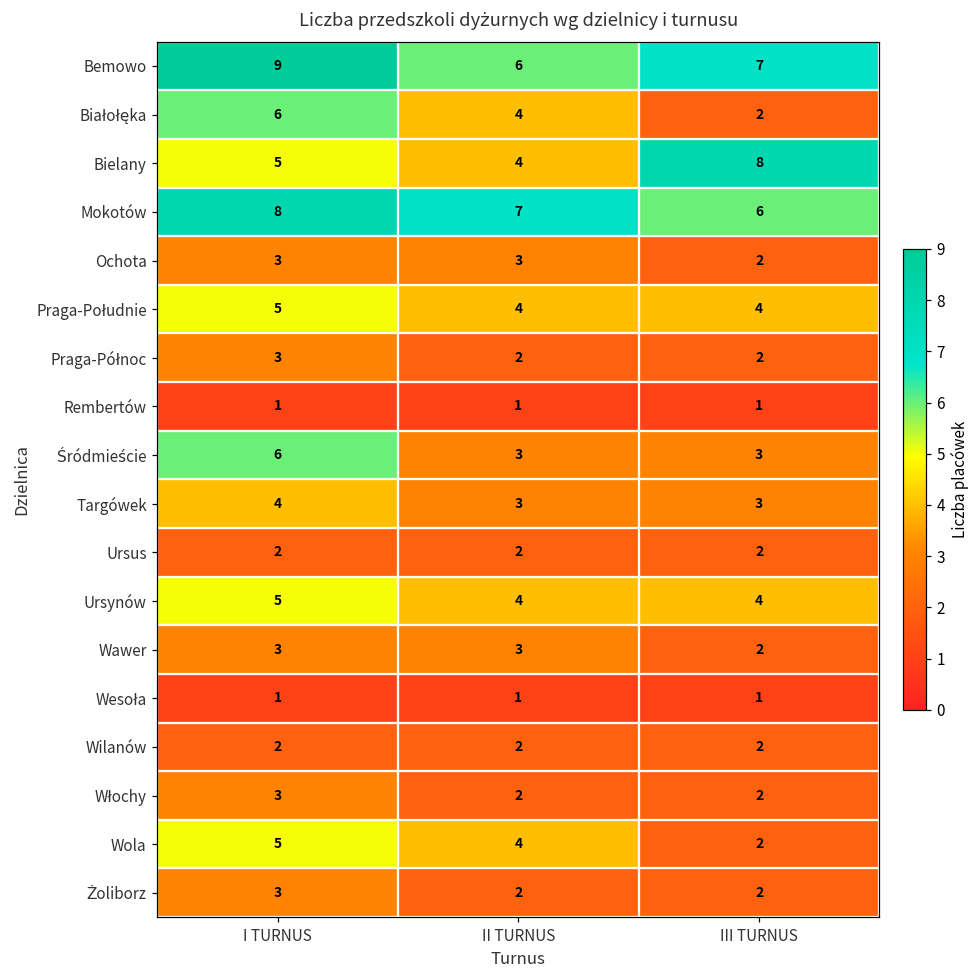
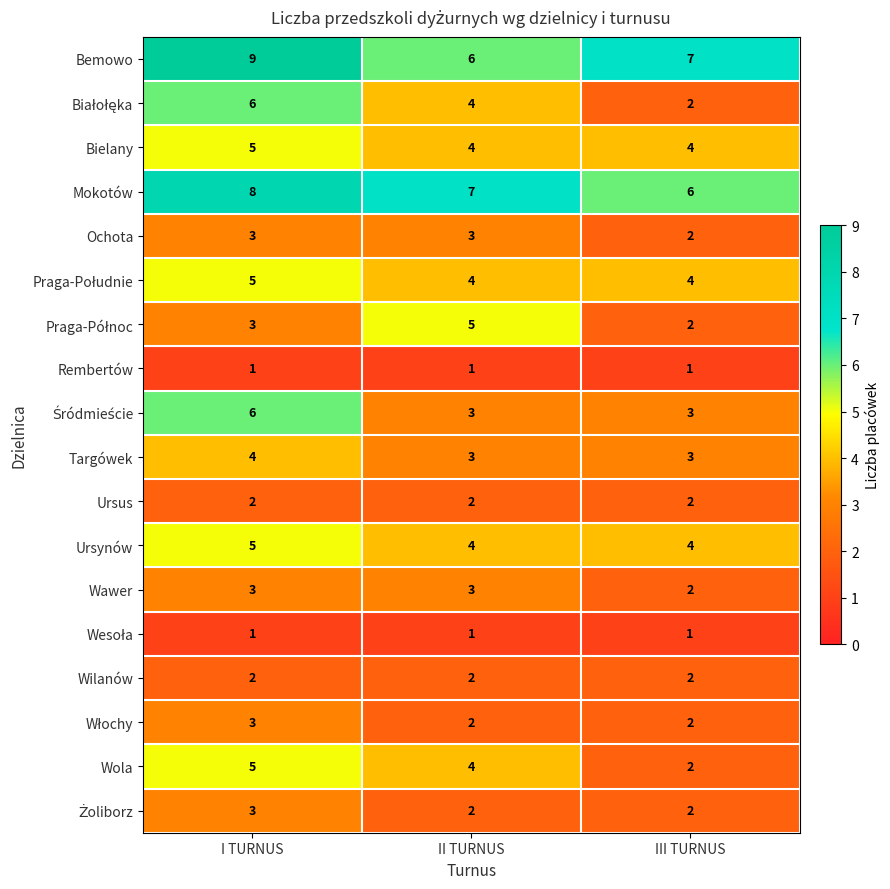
  {
    "Bemowo": {
      "I TURNUS": 9,
      "II TURNUS": 6,
      "III TURNUS": 7
    },
    "Białołęka": {
      "I TURNUS": 6,
      "II TURNUS": 4,
      "III TURNUS": 2
    },
    "Bielany": {
      "I TURNUS": 5,
      "II TURNUS": 4,
-     "III TURNUS": 8
+     "III TURNUS": 4
    },
    "Mokotów": {
      "I TURNUS": 8,
      "II TURNUS": 7,
      "III TURNUS": 6
    },
    "Ochota": {
      "I TURNUS": 3,
      "II TURNUS": 3,
      "III TURNUS": 2
    },
    "Praga-Południe": {
      "I TURNUS": 5,
      "II TURNUS": 4,
      "III TURNUS": 4
    },
    "Praga-Północ": {
      "I TURNUS": 3,
-     "II TURNUS": 2,
+     "II TURNUS": 5,
      "III TURNUS": 2
    },
    "Rembertów": {
      "I TURNUS": 1,
      "II TURNUS": 1,
      "III TURNUS": 1
    },
    "Śródmieście": {
      "I TURNUS": 6,
      "II TURNUS": 3,
      "III TURNUS": 3
    },
    "Targówek": {
      "I TURNUS": 4,
      "II TURNUS": 3,
      "III TURNUS": 3
    },
    "Ursus": {
      "I TURNUS": 2,
      "II TURNUS": 2,
      "III TURNUS": 2
    },
    "Ursynów": {
      "I TURNUS": 5,
      "II TURNUS": 4,
      "III TURNUS": 4
    },
    "Wawer": {
      "I TURNUS": 3,
      "II TURNUS": 3,
      "III TURNUS": 2
    },
    "Wesoła": {
      "I TURNUS": 1,
      "II TURNUS": 1,
      "III TURNUS": 1
    },
    "Wilanów": {
      "I TURNUS": 2,
      "II TURNUS": 2,
      "III TURNUS": 2
    },
    "Włochy": {
      "I TURNUS": 3,
      "II TURNUS": 2,
      "III TURNUS": 2
    },
    "Wola": {
      "I TURNUS": 5,
      "II TURNUS": 4,
      "III TURNUS": 2
    },
    "Żoliborz": {
      "I TURNUS": 3,
      "II TURNUS": 2,
      "III TURNUS": 2
    }
  }
